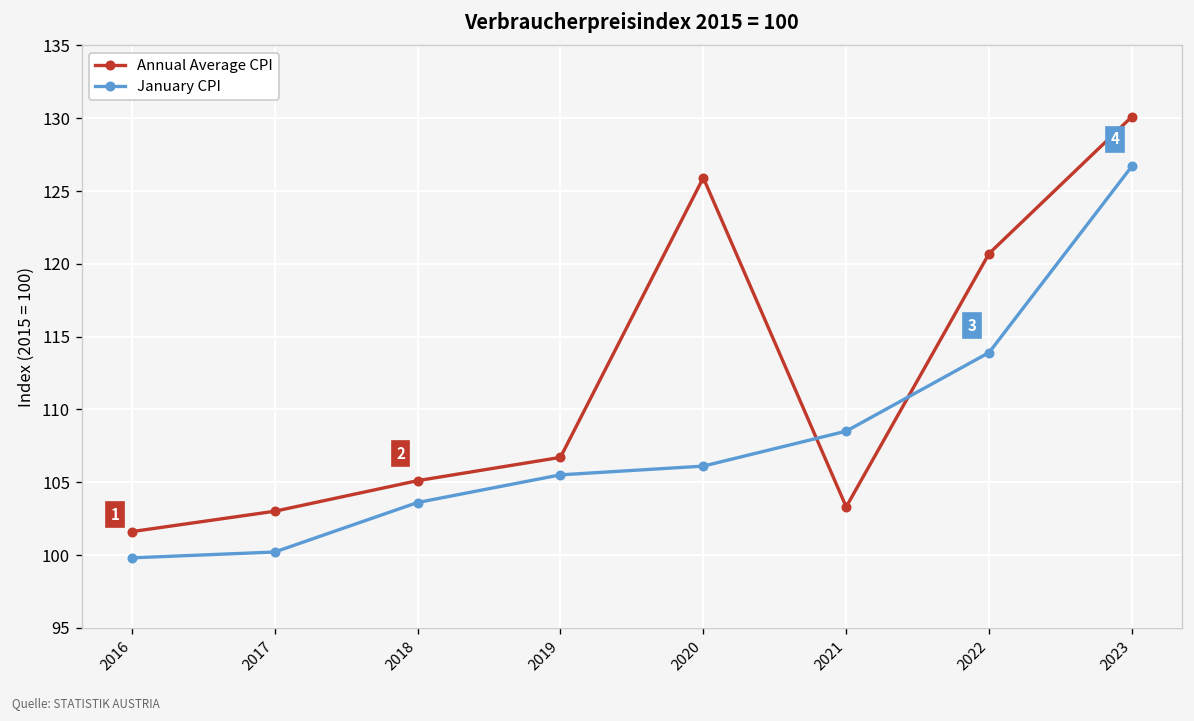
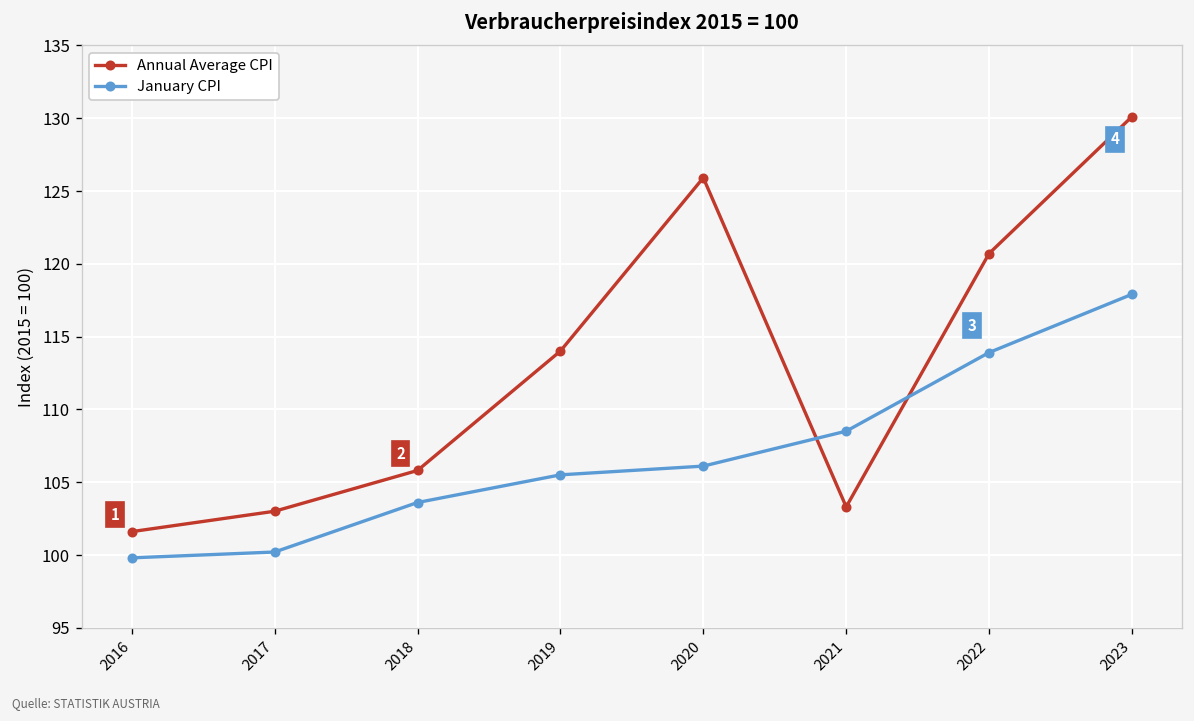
  {
    "Annual Average CPI": {
      "2017": 103.0,
-     "2018": 105.1,
-     "2019": 106.7,
+     "2018": 105.8,
+     "2019": 114.0,
      "2020": 125.9,
      "2021": 103.3,
      "2022": 120.7
    },
    "January CPI": {
      "2016": 99.8,
      "2017": 100.2,
      "2018": 103.6,
      "2019": 105.5,
      "2020": 106.1,
      "2021": 108.5,
-     "2023": 126.7
+     "2023": 117.9
    }
  }
